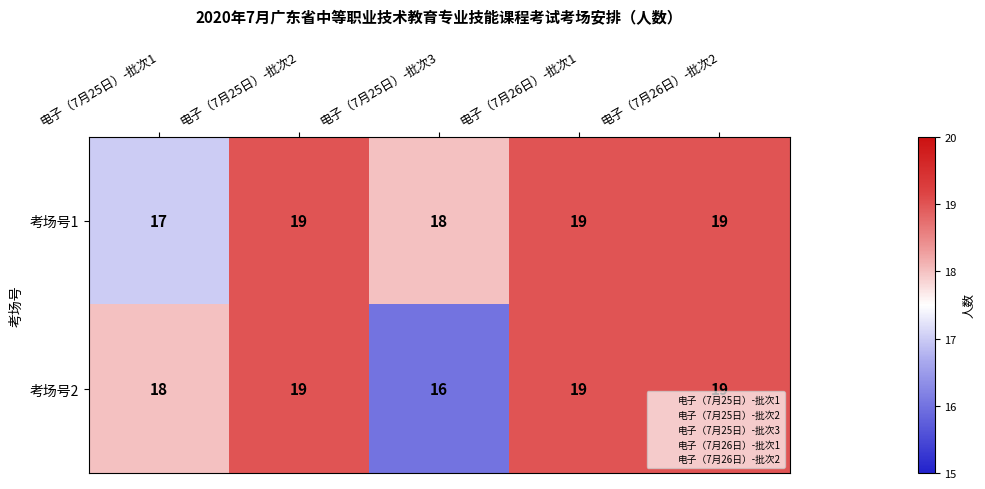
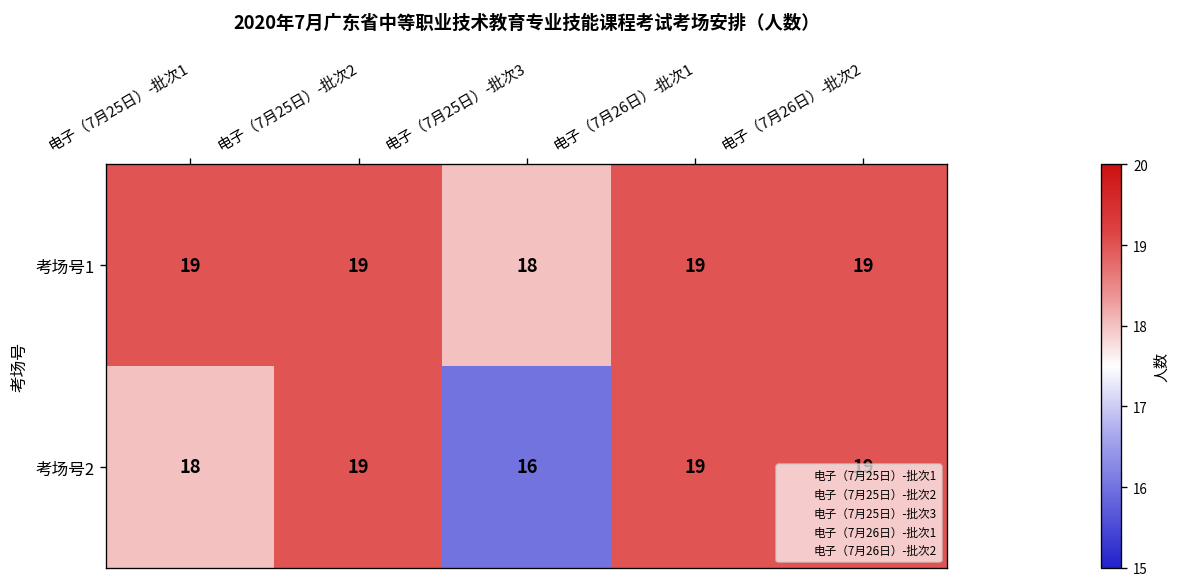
  {
    "考场号1": {
-     "电子（7月25日）-批次1": 17,
+     "电子（7月25日）-批次1": 19,
      "电子（7月25日）-批次2": 19,
      "电子（7月25日）-批次3": 18,
      "电子（7月26日）-批次1": 19,
      "电子（7月26日）-批次2": 19
    },
    "考场号2": {
      "电子（7月25日）-批次1": 18,
      "电子（7月25日）-批次2": 19,
      "电子（7月25日）-批次3": 16,
      "电子（7月26日）-批次1": 19
    }
  }
